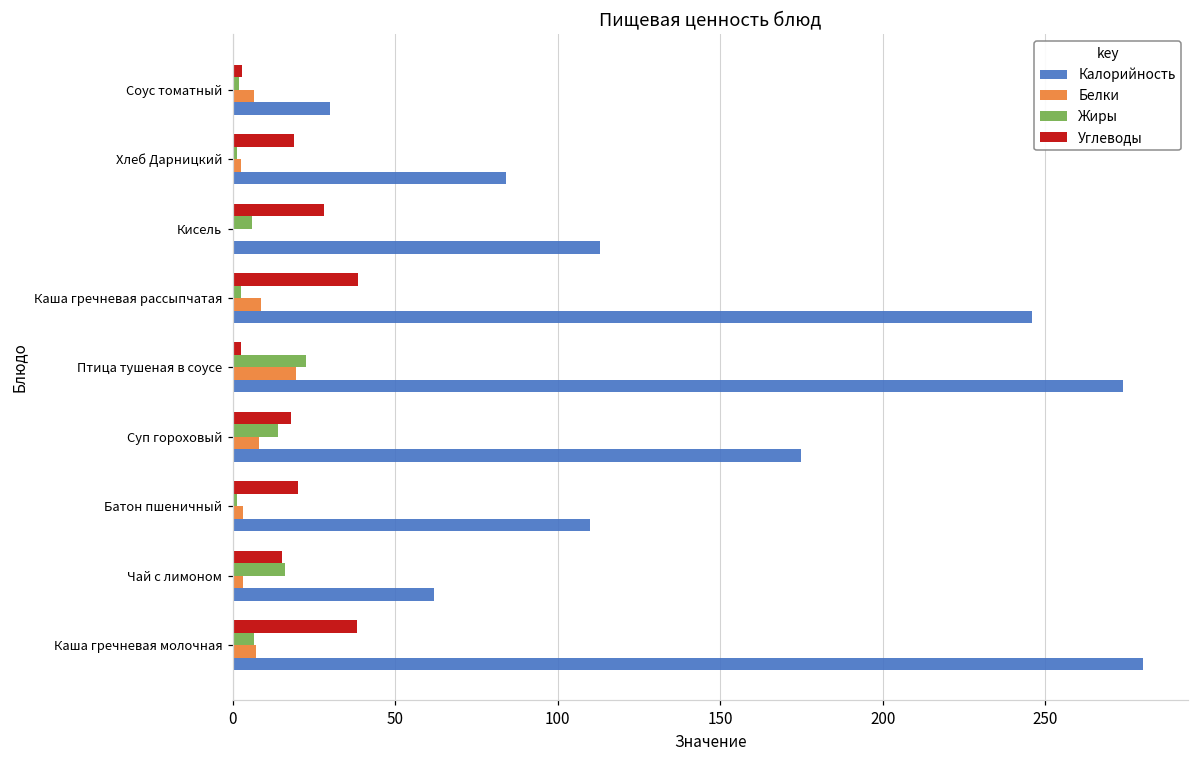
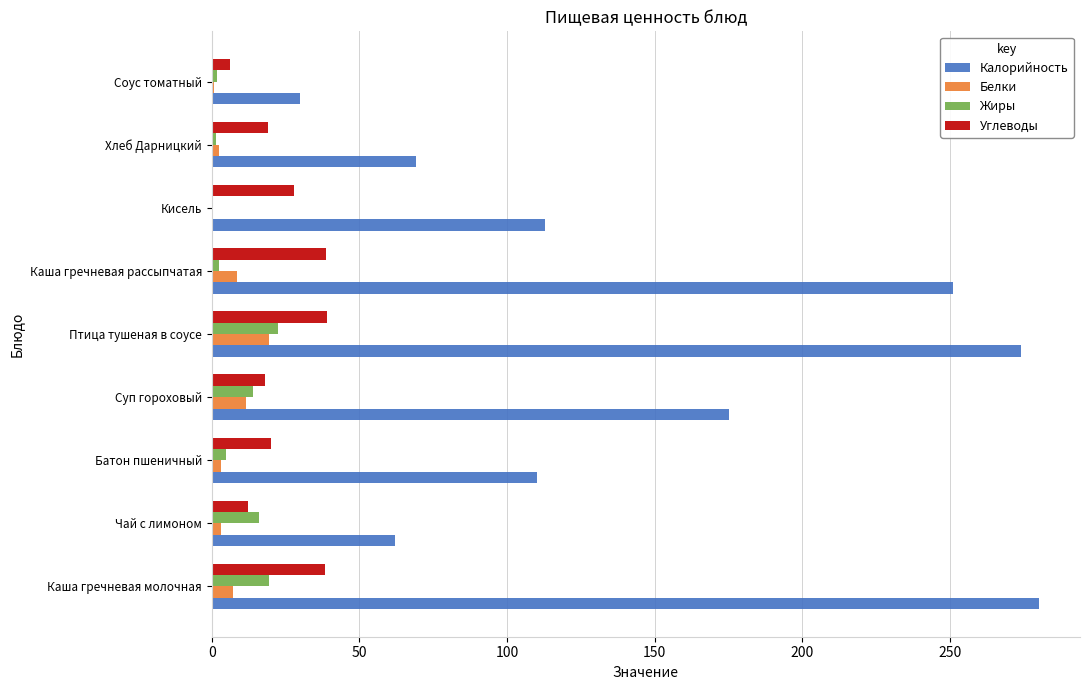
  {
    "Калорийность": {
      "Соус томатный": 30,
-     "Хлеб Дарницкий": 84,
+     "Хлеб Дарницкий": 69,
      "Кисель": 113,
-     "Каша гречневая рассыпчатая": 246,
+     "Каша гречневая рассыпчатая": 251,
      "Птица тушеная в соусе": 274,
      "Суп гороховый": 175,
      "Батон пшеничный": 110,
      "Чай с лимоном": 62,
      "Каша гречневая молочная": 280
    },
    "Белки": {
-     "Соус томатный": 7,
+     "Соус томатный": 1,
      "Хлеб Дарницкий": 2,
      "Каша гречневая рассыпчатая": 9,
      "Птица тушеная в соусе": 20,
-     "Суп гороховый": 8,
+     "Суп гороховый": 12,
      "Батон пшеничный": 3,
      "Чай с лимоном": 3,
      "Каша гречневая молочная": 7
    },
    "Жиры": {
      "Соус томатный": 2,
      "Хлеб Дарницкий": 1,
-     "Кисель": 6,
+     "Кисель": 0,
      "Каша гречневая рассыпчатая": 3,
      "Птица тушеная в соусе": 23,
      "Суп гороховый": 14,
-     "Батон пшеничный": 1,
+     "Батон пшеничный": 5,
      "Чай с лимоном": 16,
-     "Каша гречневая молочная": 7
+     "Каша гречневая молочная": 20
    },
    "Углеводы": {
-     "Соус томатный": 3,
+     "Соус томатный": 6,
      "Хлеб Дарницкий": 19,
      "Кисель": 28,
      "Каша гречневая рассыпчатая": 39,
-     "Птица тушеная в соусе": 2,
+     "Птица тушеная в соусе": 39,
      "Суп гороховый": 18,
      "Батон пшеничный": 20,
-     "Чай с лимоном": 15,
+     "Чай с лимоном": 12,
      "Каша гречневая молочная": 38
    }
  }
